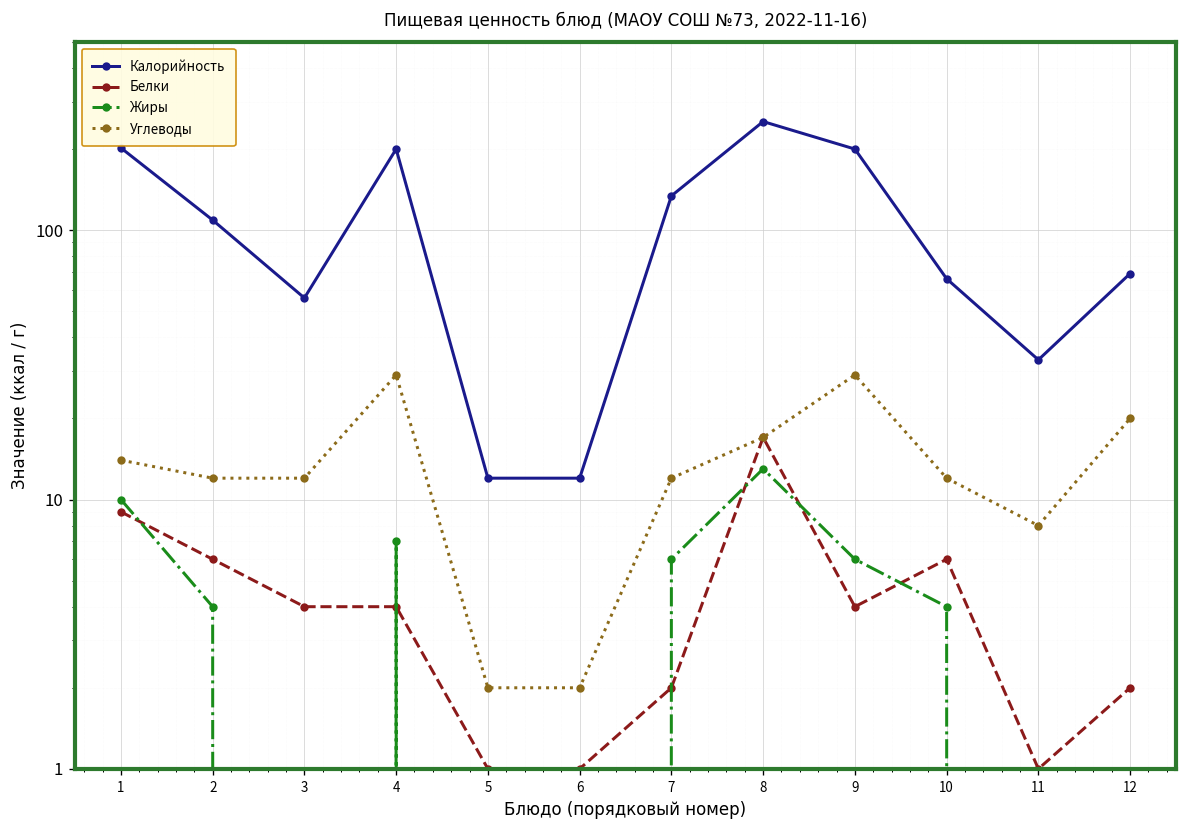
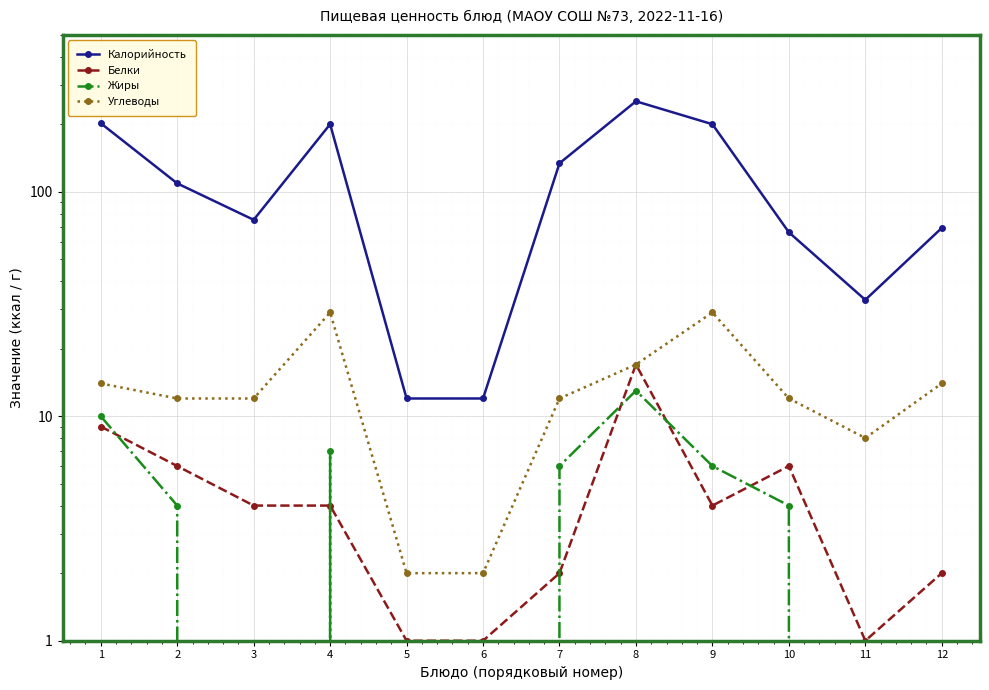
  {
    "Калорийность": {
      "1": 200,
      "2": 110,
-     "3": 56,
+     "3": 75,
      "4": 200,
      "5": 12,
      "6": 12,
      "7": 130,
      "8": 250,
      "9": 200,
      "10": 66,
      "11": 33,
      "12": 69
    },
    "Белки": {
      "1": 9,
      "2": 6,
      "3": 4,
      "4": 4,
      "5": 1,
      "6": 1,
      "7": 2,
      "9": 4,
      "10": 6,
      "11": 1,
      "12": 2
    },
    "Жиры": {
      "1": 10,
      "2": 4,
      "4": 7,
      "7": 6,
      "8": 13,
      "9": 6,
      "10": 4
    },
    "Углеводы": {
      "1": 14,
      "2": 12,
      "3": 12,
      "4": 29,
      "5": 2,
      "6": 2,
      "7": 12,
      "9": 29,
      "10": 12,
      "11": 8,
-     "12": 20
+     "12": 14
    }
  }
